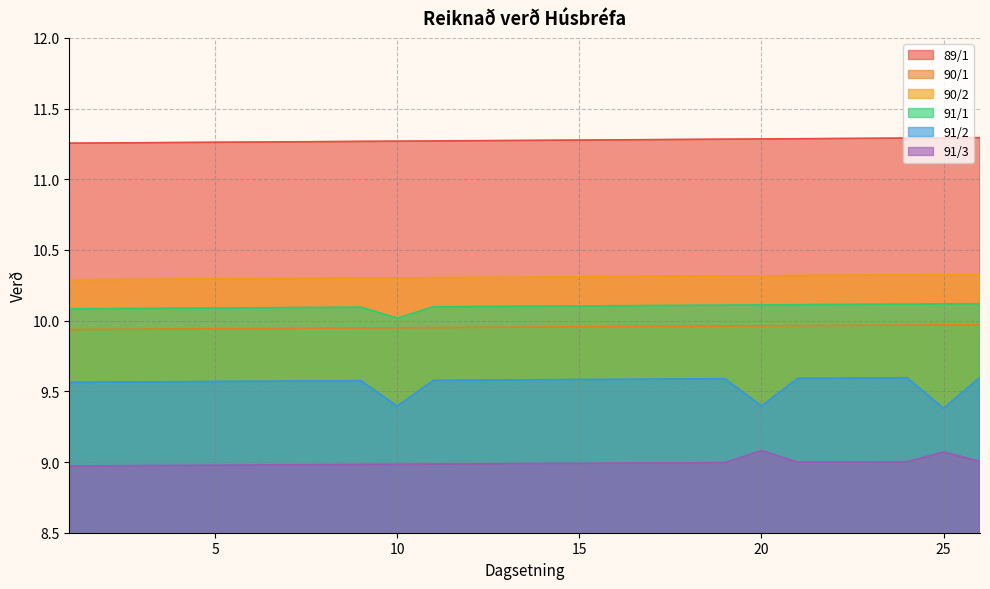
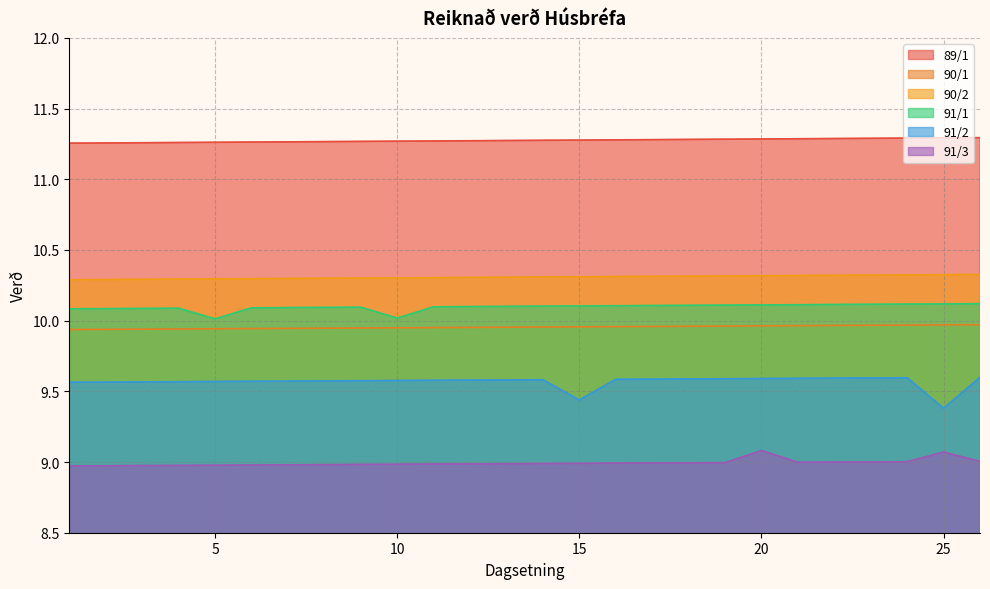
  {
    "91/1": {
-     "5": 10.09,
+     "5": 10.01,
      "10": 10.02,
      "15": 10.10,
      "20": 10.11,
      "25": 10.12
    },
    "91/2": {
      "5": 9.57,
-     "10": 9.40,
-     "15": 9.58,
-     "20": 9.40,
+     "10": 9.58,
+     "15": 9.44,
+     "20": 9.59,
      "25": 9.38
    },
    "91/3": {
      "5": 8.98,
      "10": 8.98,
      "15": 8.99,
      "20": 9.08,
      "25": 9.07
    }
  }
